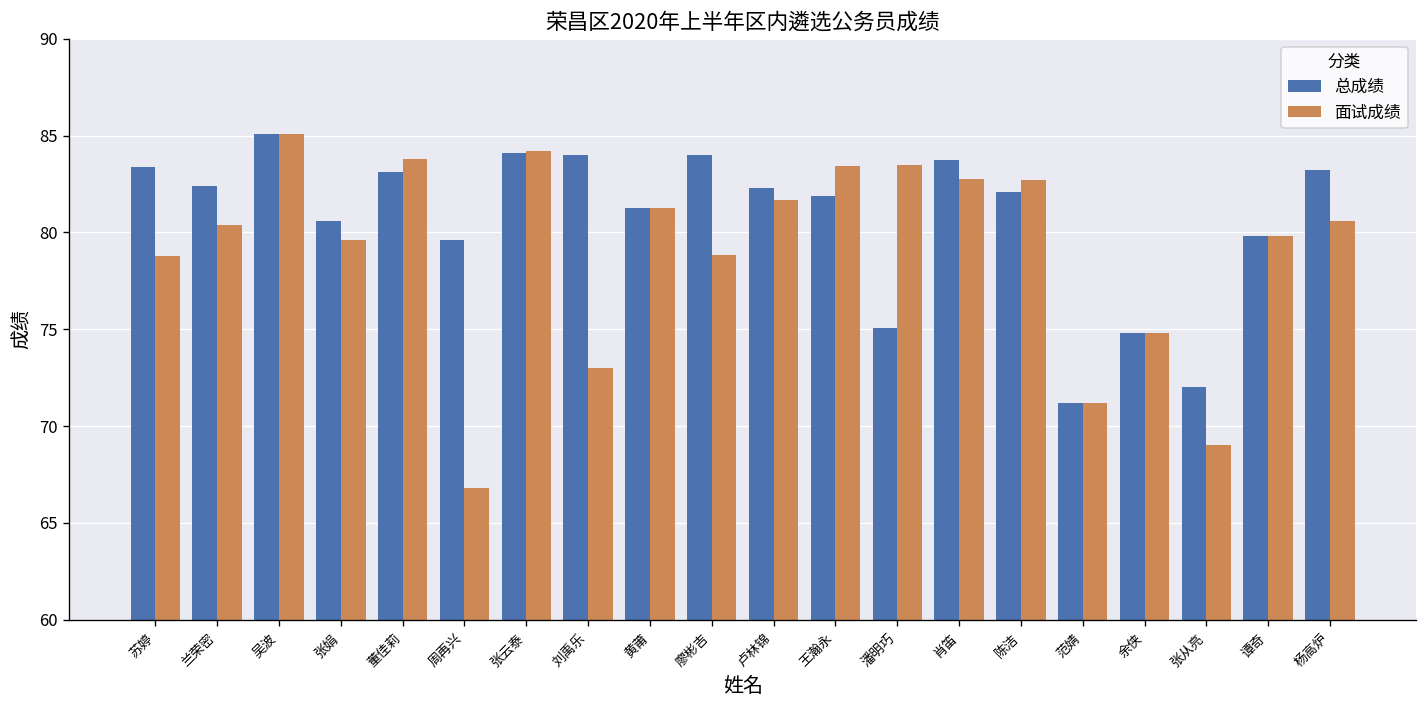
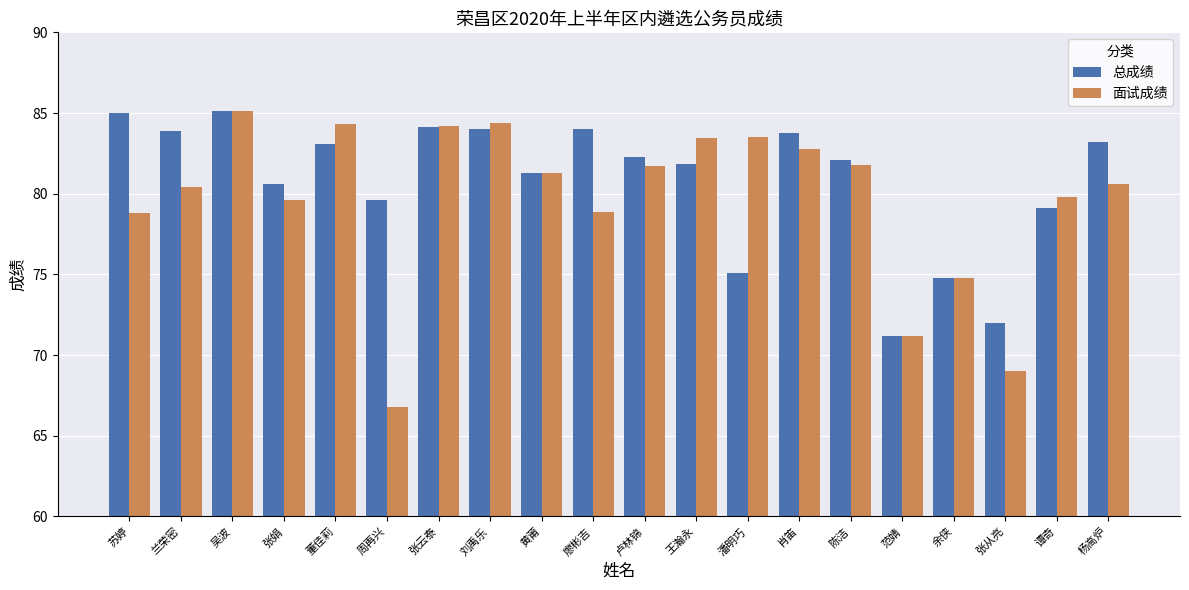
  {
    "总成绩": {
-     "苏婷": 83.4,
-     "兰荣密": 82.4,
+     "苏婷": 85.0,
+     "兰荣密": 83.9,
      "吴波": 85.1,
      "张娟": 80.6,
      "董佳莉": 83.1,
      "周再兴": 79.6,
      "张云泰": 84.1,
      "刘禹乐": 84.0,
      "黄莆": 81.3,
      "廖彬吉": 84.0,
      "卢林锦": 82.3,
      "王瀚永": 81.9,
      "潘明巧": 75.1,
      "肖笛": 83.8,
      "陈洁": 82.1,
      "范婧": 71.2,
      "余侠": 74.8,
      "张从亮": 72.0,
-     "谭奇": 79.8,
+     "谭奇": 79.1,
      "杨高炉": 83.2
    },
    "面试成绩": {
      "苏婷": 78.8,
      "兰荣密": 80.4,
      "吴波": 85.1,
      "张娟": 79.6,
-     "董佳莉": 83.8,
+     "董佳莉": 84.3,
      "周再兴": 66.8,
      "张云泰": 84.2,
-     "刘禹乐": 73.0,
+     "刘禹乐": 84.4,
      "黄莆": 81.3,
      "廖彬吉": 78.9,
      "卢林锦": 81.7,
      "王瀚永": 83.5,
      "潘明巧": 83.5,
      "肖笛": 82.8,
-     "陈洁": 82.7,
+     "陈洁": 81.8,
      "范婧": 71.2,
      "余侠": 74.8,
      "张从亮": 69.0,
      "谭奇": 79.8,
      "杨高炉": 80.6
    }
  }
